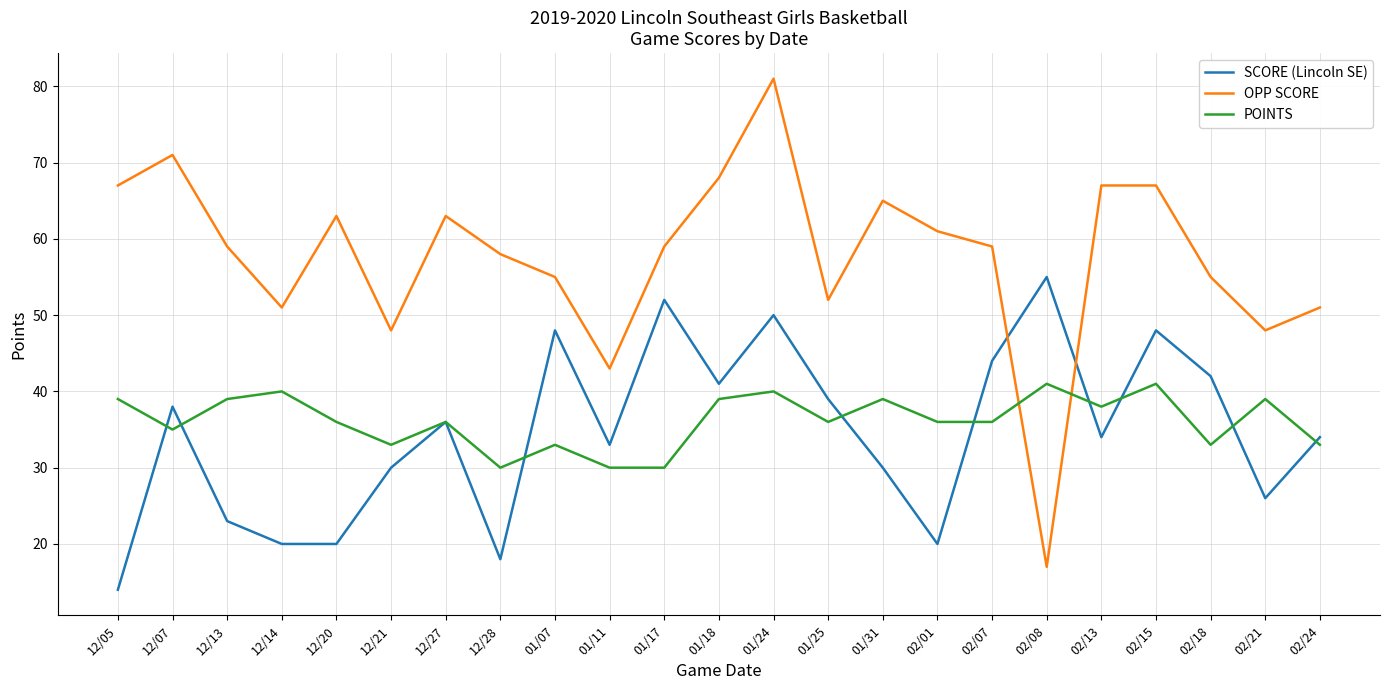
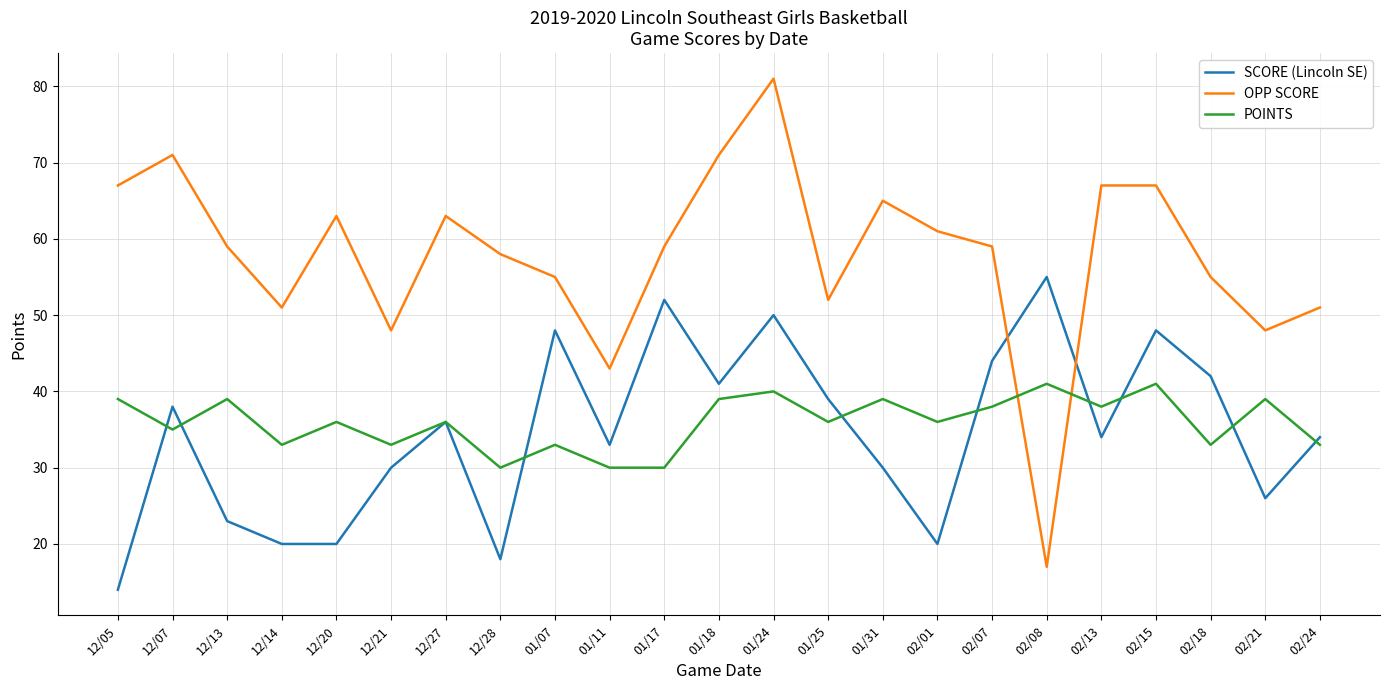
  {
    "SCORE (Lincoln SE)": {
      "12/05": 14,
      "12/07": 38,
      "12/13": 23,
      "12/14": 20,
      "12/20": 20,
      "12/21": 30,
      "12/28": 18,
      "01/07": 48,
      "01/11": 33,
      "01/17": 52,
      "01/18": 41,
      "01/24": 50,
      "01/25": 39,
      "01/31": 30,
      "02/01": 20,
      "02/07": 44,
      "02/08": 55,
      "02/13": 34,
      "02/15": 48,
      "02/18": 42,
      "02/21": 26,
      "02/24": 34
    },
    "OPP SCORE": {
      "12/05": 67,
      "12/07": 71,
      "12/13": 59,
      "12/14": 51,
      "12/20": 63,
      "12/21": 48,
      "12/27": 63,
      "12/28": 58,
      "01/07": 55,
      "01/11": 43,
      "01/17": 59,
-     "01/18": 68,
+     "01/18": 71,
      "01/24": 81,
      "01/25": 52,
      "01/31": 65,
      "02/01": 61,
      "02/07": 59,
      "02/08": 17,
      "02/13": 67,
      "02/15": 67,
      "02/18": 55,
      "02/21": 48,
      "02/24": 51
    },
    "POINTS": {
      "12/05": 39,
      "12/07": 35,
      "12/13": 39,
-     "12/14": 40,
+     "12/14": 33,
      "12/20": 36,
      "12/21": 33,
      "12/28": 30,
      "01/07": 33,
      "01/11": 30,
      "01/17": 30,
      "01/18": 39,
      "01/24": 40,
      "01/25": 36,
      "01/31": 39,
      "02/01": 36,
-     "02/07": 36,
+     "02/07": 38,
      "02/08": 41,
      "02/13": 38,
      "02/15": 41,
      "02/18": 33,
      "02/21": 39,
      "02/24": 33
    }
  }
